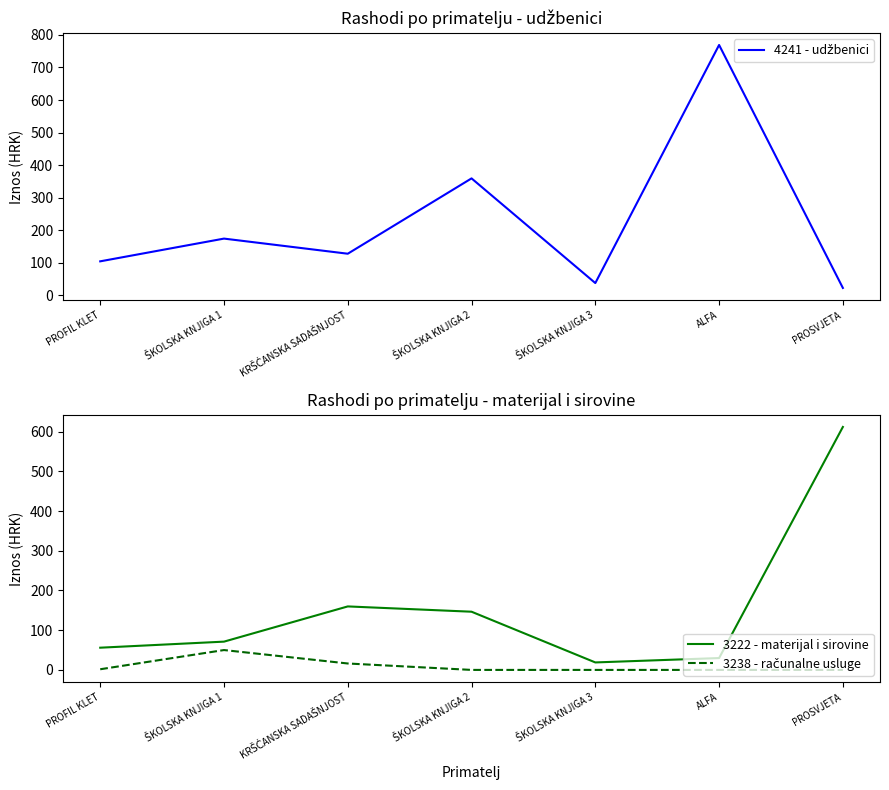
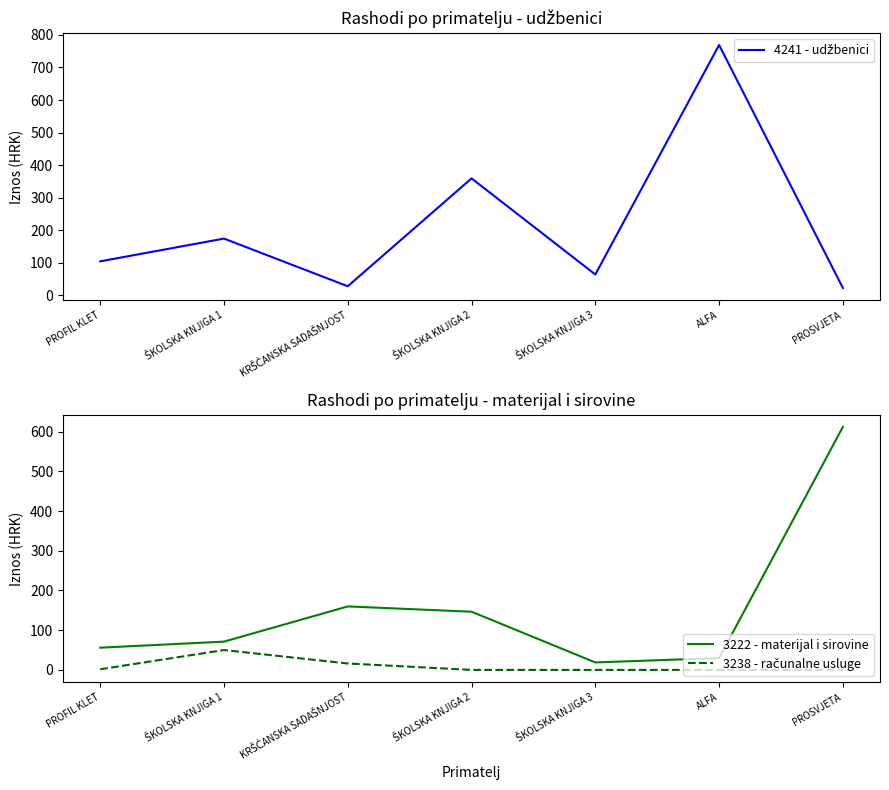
  {
    "Rashodi po primatelju - udžbenici": {
      "PROFIL KLET": 100,
      "ŠKOLSKA KNJIGA 1": 170,
-     "KRŠĆANSKA SADAŠNJOST": 130,
+     "KRŠĆANSKA SADAŠNJOST": 30,
      "ŠKOLSKA KNJIGA 2": 360,
-     "ŠKOLSKA KNJIGA 3": 40,
+     "ŠKOLSKA KNJIGA 3": 60,
      "ALFA": 770,
      "PROSVJETA": 20
    }
  }
